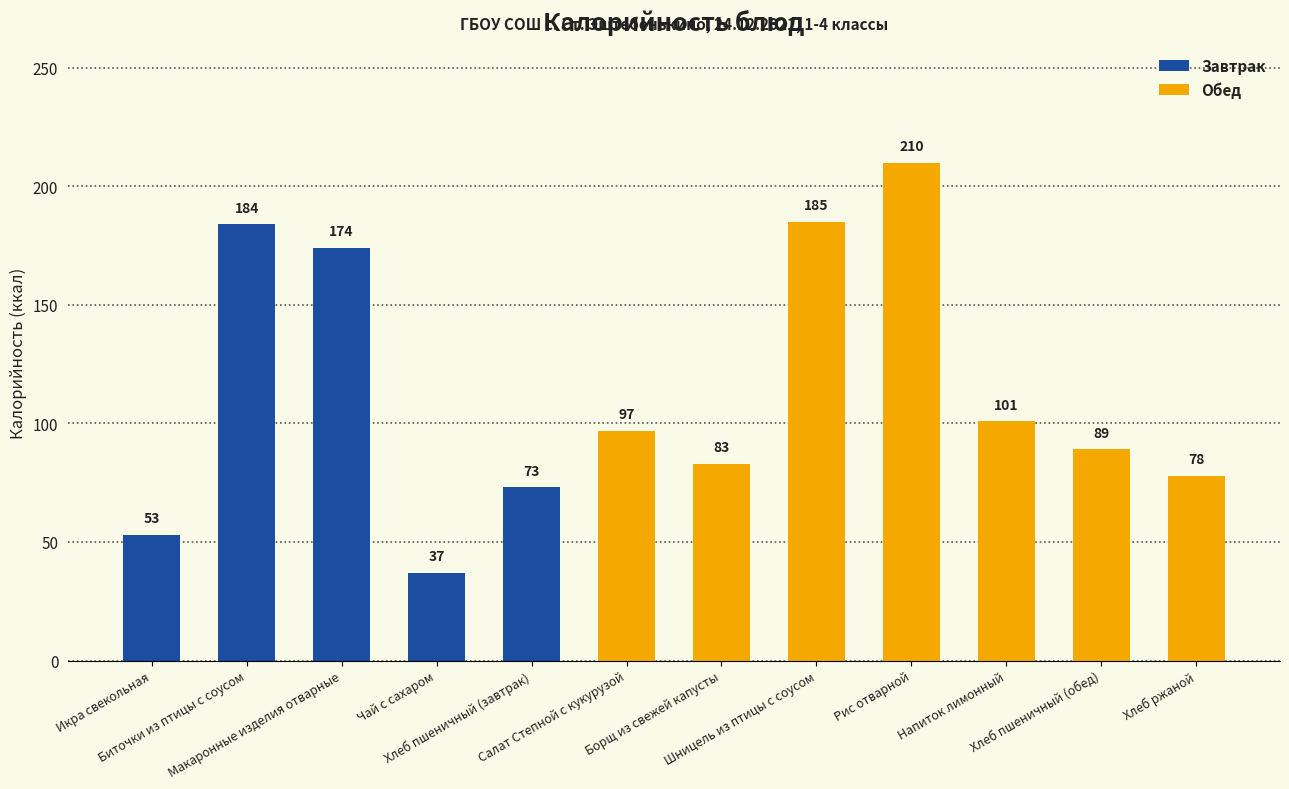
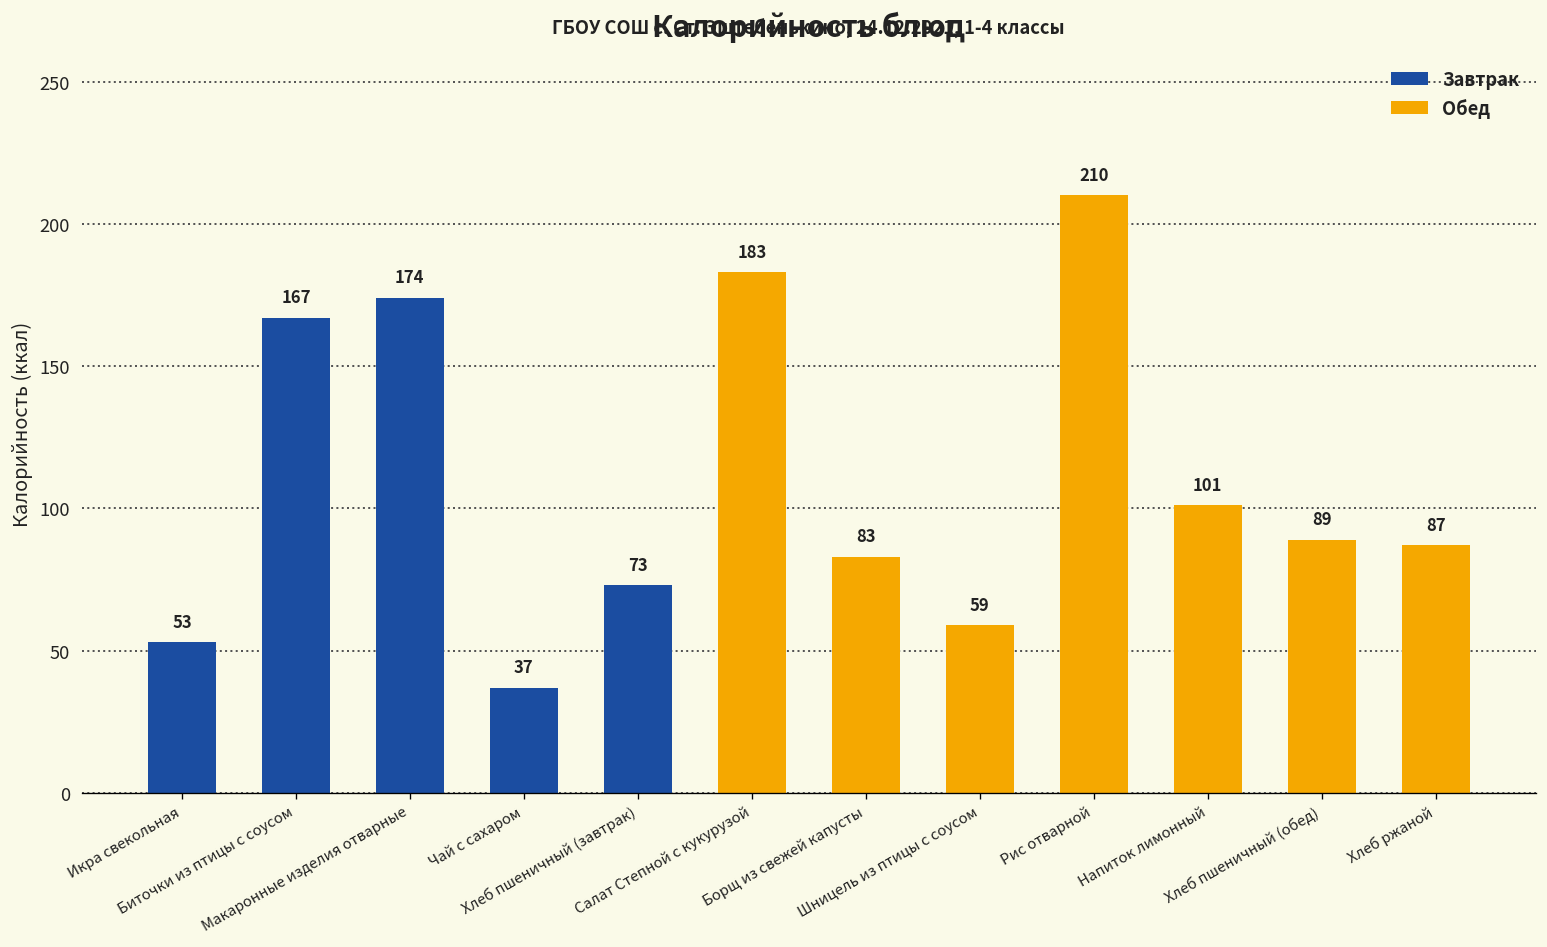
  {
    "Завтрак": {
      "Икра свекольная": 53,
-     "Биточки из птицы с соусом": 184,
+     "Биточки из птицы с соусом": 167,
      "Макаронные изделия отварные": 174,
      "Чай с сахаром": 37,
      "Хлеб пшеничный (завтрак)": 73
    },
    "Обед": {
-     "Салат Степной с кукурузой": 97,
+     "Салат Степной с кукурузой": 183,
      "Борщ из свежей капусты": 83,
-     "Шницель из птицы с соусом": 185,
+     "Шницель из птицы с соусом": 59,
      "Рис отварной": 210,
      "Напиток лимонный": 101,
      "Хлеб пшеничный (обед)": 89,
-     "Хлеб ржаной": 78
+     "Хлеб ржаной": 87
    }
  }
